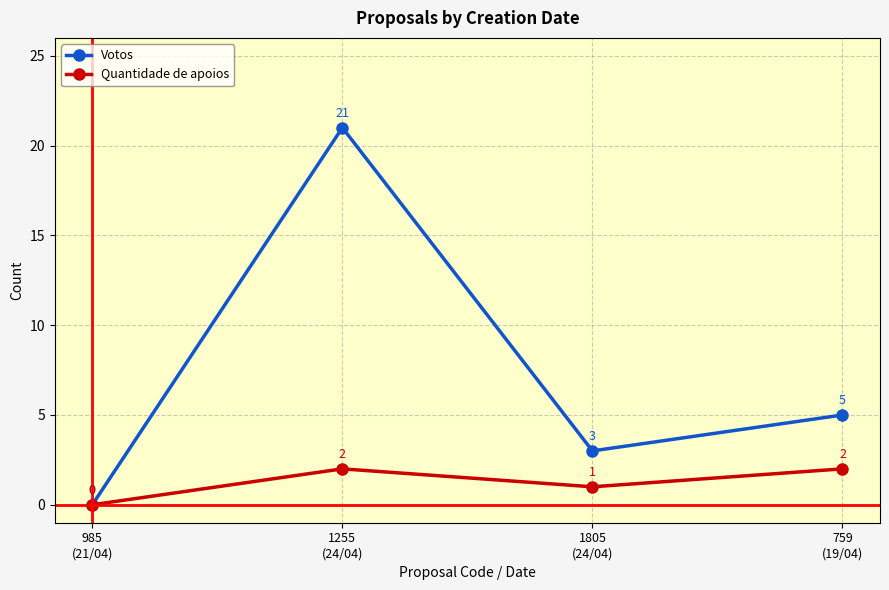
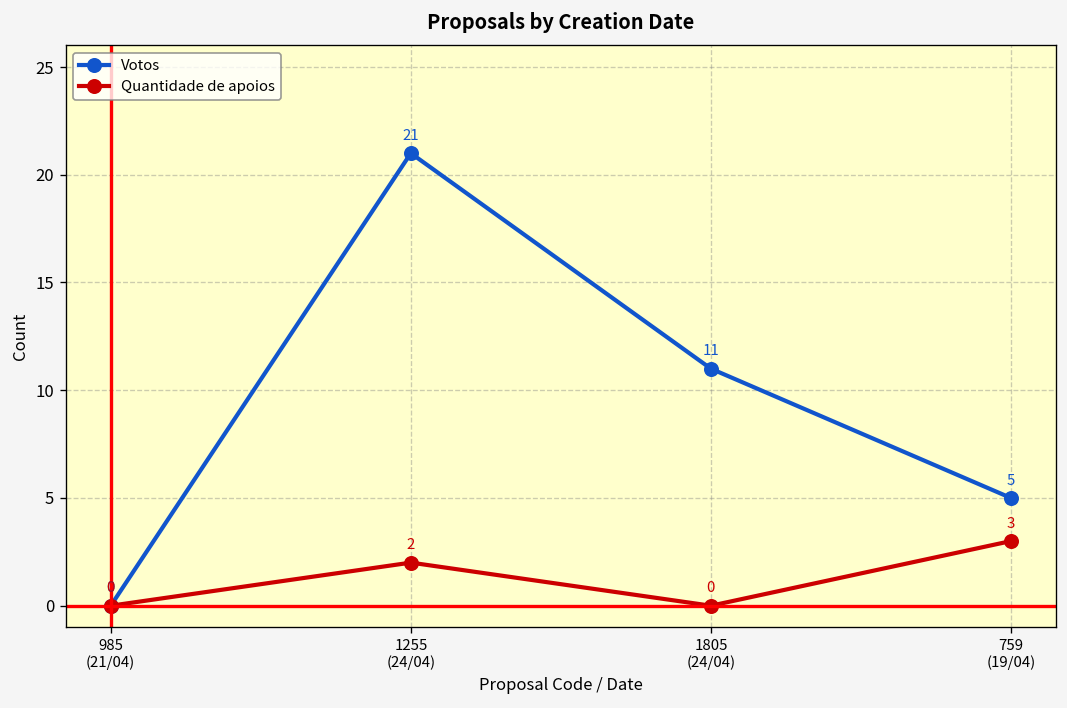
  {
    "Votos": {
      "1255 (24/04)": 21,
-     "1805 (24/04)": 3,
+     "1805 (24/04)": 11,
      "759 (19/04)": 5
    },
    "Quantidade de apoios": {
      "1255 (24/04)": 2,
-     "1805 (24/04)": 1,
-     "759 (19/04)": 2
+     "1805 (24/04)": 0,
+     "759 (19/04)": 3
    }
  }
